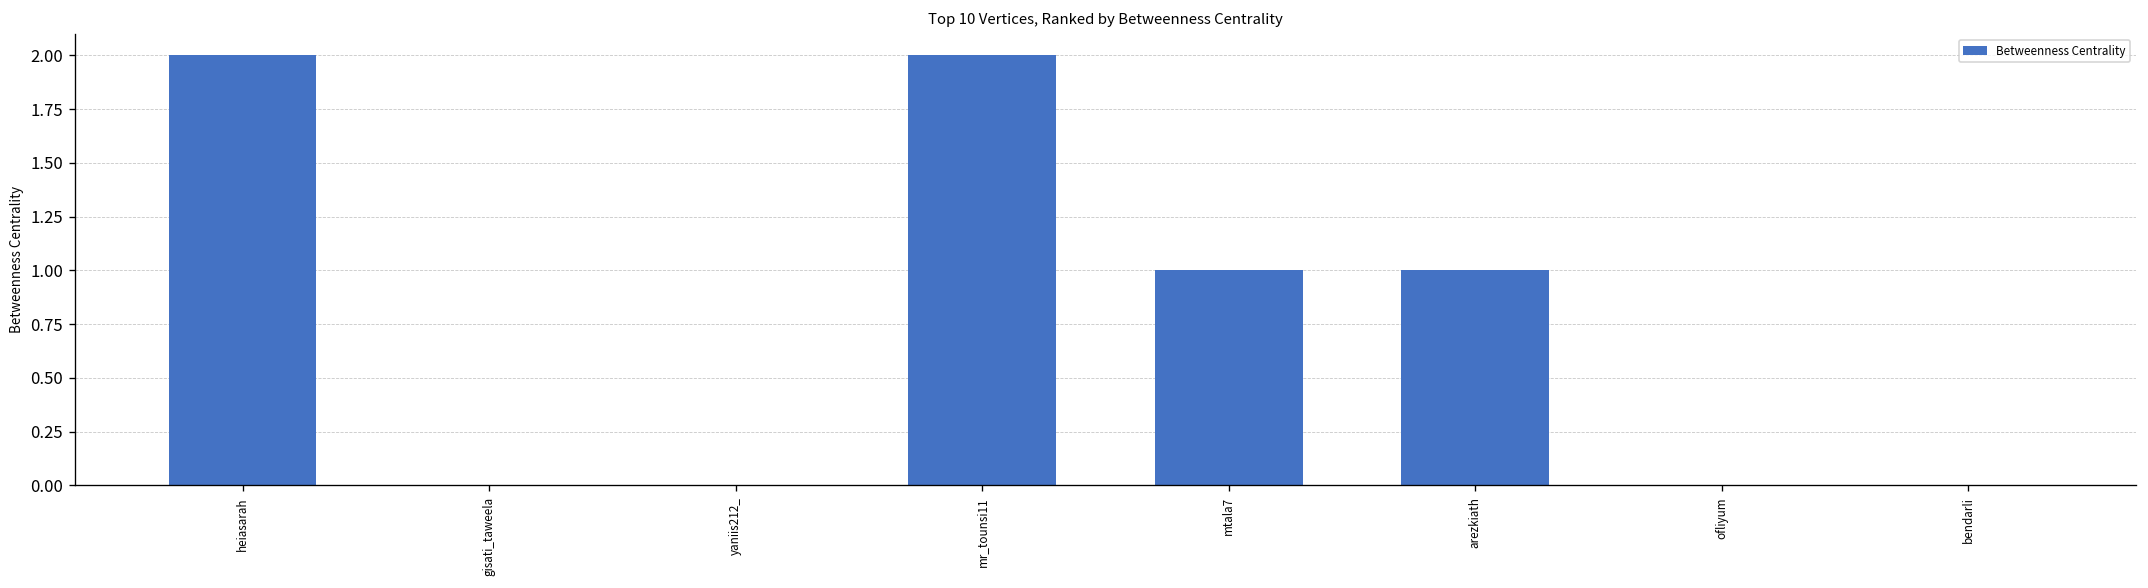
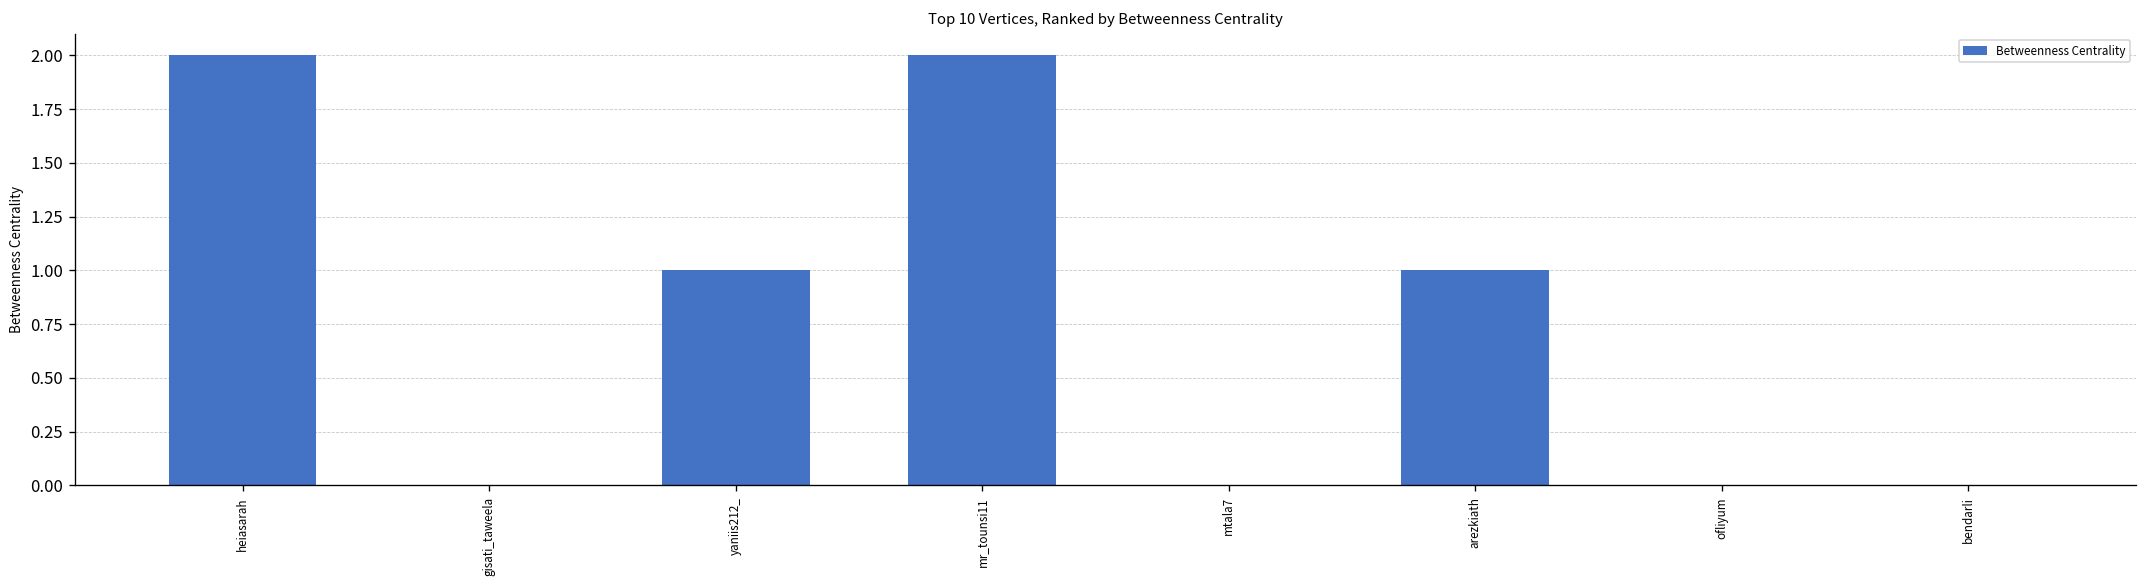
  {
    "heiasarah": 2,
    "gisati_taweela": 0,
-   "yaniis212_": 0,
+   "yaniis212_": 1,
    "mr_tounsi11": 2,
-   "mtala7": 1,
+   "mtala7": 0,
    "arezkiath": 1,
    "ofliyum": 0,
    "bendarli": 0
  }
